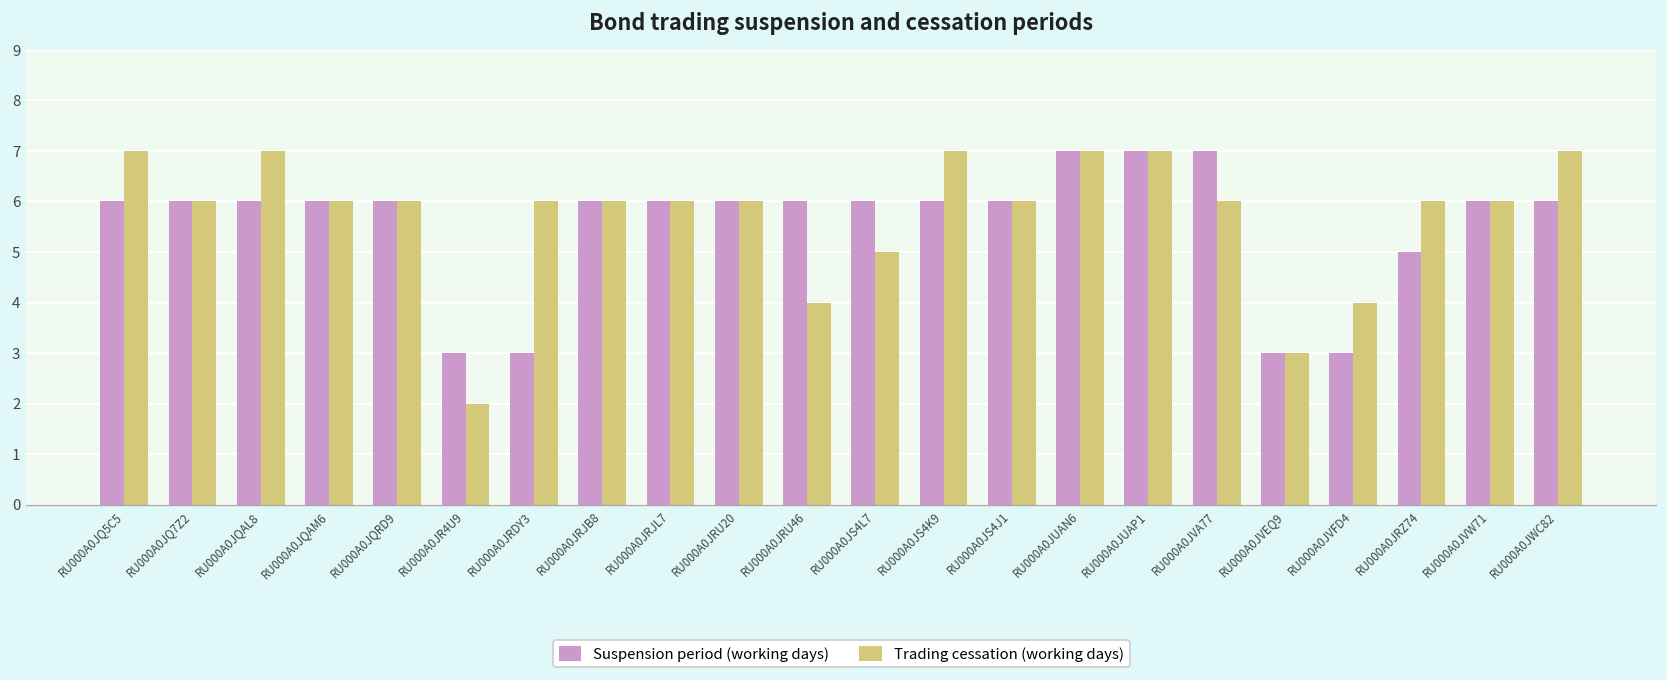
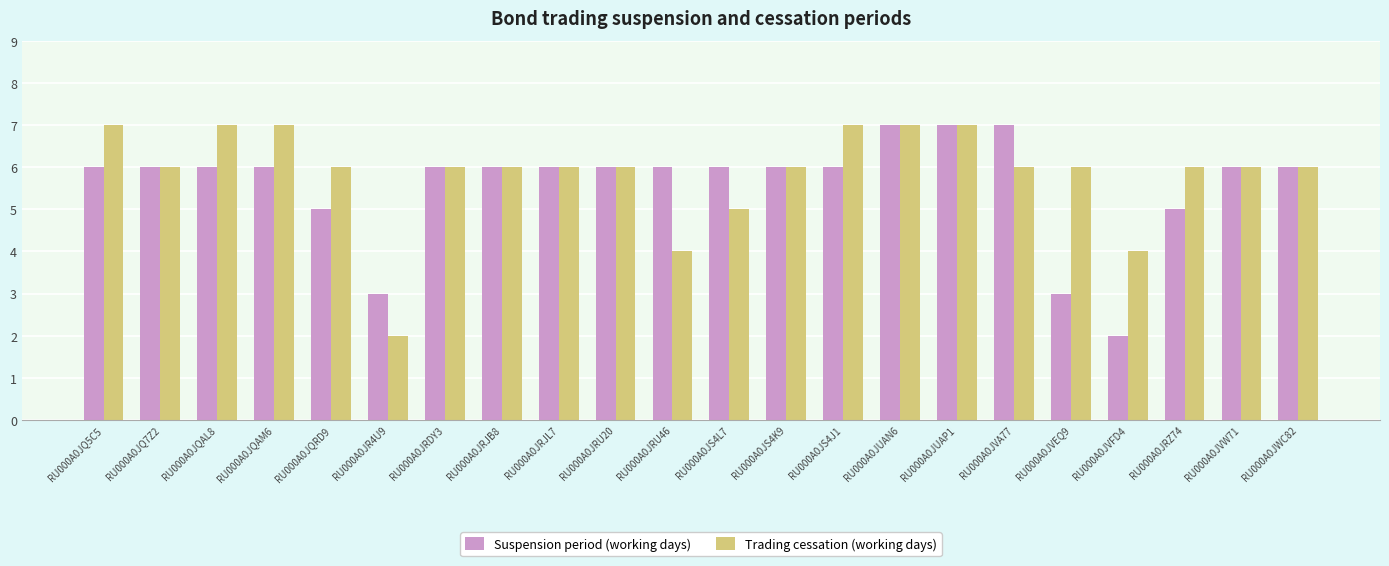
  {
    "Suspension period (working days)": {
      "RU000A0JQ5C5": 6,
      "RU000A0JQ7Z2": 6,
      "RU000A0JQAL8": 6,
      "RU000A0JQAM6": 6,
-     "RU000A0JQRD9": 6,
+     "RU000A0JQRD9": 5,
      "RU000A0JR4U9": 3,
-     "RU000A0JRDY3": 3,
+     "RU000A0JRDY3": 6,
      "RU000A0JRJB8": 6,
      "RU000A0JRJL7": 6,
      "RU000A0JRU20": 6,
      "RU000A0JRU46": 6,
      "RU000A0JS4L7": 6,
      "RU000A0JS4K9": 6,
      "RU000A0JS4J1": 6,
      "RU000A0JUAN6": 7,
      "RU000A0JUAP1": 7,
      "RU000A0JVA77": 7,
      "RU000A0JVEQ9": 3,
-     "RU000A0JVFD4": 3,
+     "RU000A0JVFD4": 2,
      "RU000A0JRZ74": 5,
      "RU000A0JVW71": 6,
      "RU000A0JWC82": 6
    },
    "Trading cessation (working days)": {
      "RU000A0JQ5C5": 7,
      "RU000A0JQ7Z2": 6,
      "RU000A0JQAL8": 7,
-     "RU000A0JQAM6": 6,
+     "RU000A0JQAM6": 7,
      "RU000A0JQRD9": 6,
      "RU000A0JR4U9": 2,
      "RU000A0JRDY3": 6,
      "RU000A0JRJB8": 6,
      "RU000A0JRJL7": 6,
      "RU000A0JRU20": 6,
      "RU000A0JRU46": 4,
      "RU000A0JS4L7": 5,
-     "RU000A0JS4K9": 7,
-     "RU000A0JS4J1": 6,
+     "RU000A0JS4K9": 6,
+     "RU000A0JS4J1": 7,
      "RU000A0JUAN6": 7,
      "RU000A0JUAP1": 7,
      "RU000A0JVA77": 6,
-     "RU000A0JVEQ9": 3,
+     "RU000A0JVEQ9": 6,
      "RU000A0JVFD4": 4,
      "RU000A0JRZ74": 6,
      "RU000A0JVW71": 6,
-     "RU000A0JWC82": 7
+     "RU000A0JWC82": 6
    }
  }
